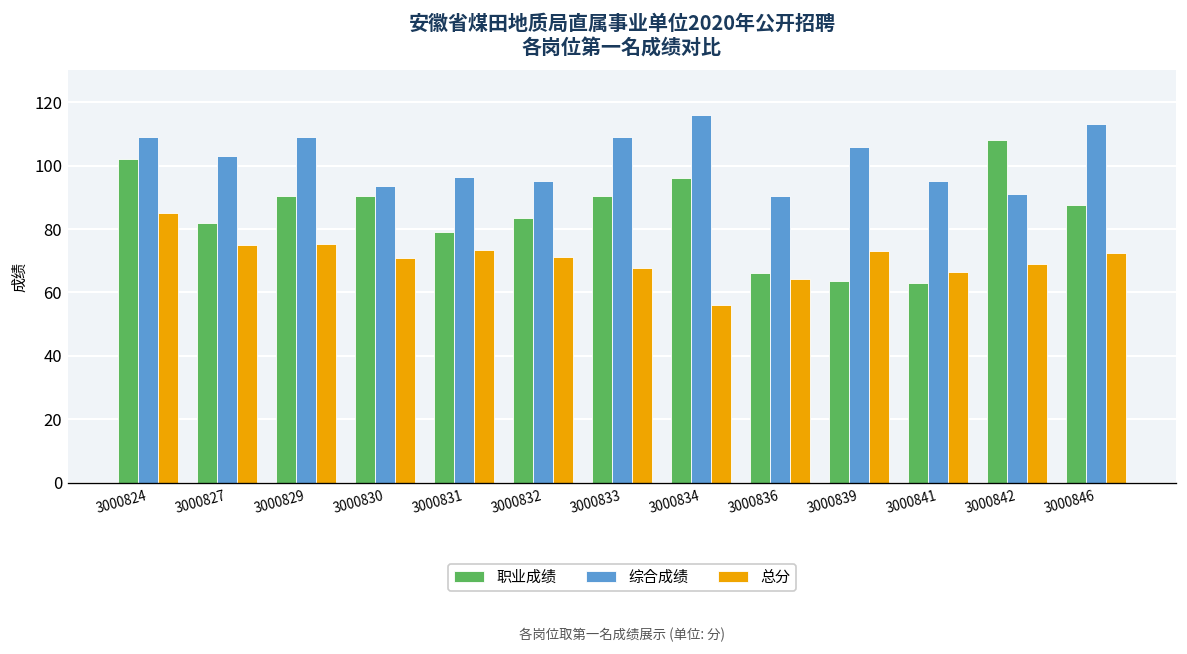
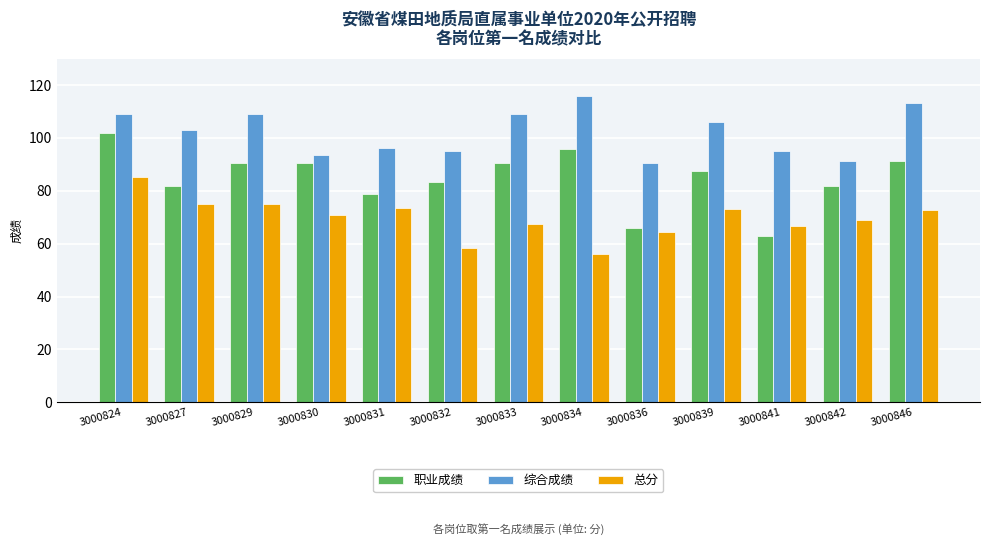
  {
    "职业成绩": {
      "3000824": 102,
      "3000827": 82,
      "3000829": 91,
      "3000830": 91,
      "3000831": 79,
      "3000832": 84,
      "3000833": 91,
      "3000834": 96,
      "3000836": 66,
-     "3000839": 64,
+     "3000839": 88,
      "3000841": 63,
-     "3000842": 108,
-     "3000846": 88
+     "3000842": 82,
+     "3000846": 91
    },
    "综合成绩": {
      "3000824": 109,
      "3000827": 103,
      "3000829": 109,
      "3000830": 94,
      "3000831": 96,
      "3000832": 95,
      "3000833": 109,
      "3000834": 116,
      "3000836": 91,
      "3000839": 106,
      "3000841": 95,
      "3000842": 91,
      "3000846": 113
    },
    "总分": {
      "3000824": 85,
      "3000827": 75,
      "3000829": 75,
      "3000830": 71,
      "3000831": 74,
-     "3000832": 71,
+     "3000832": 58,
      "3000833": 68,
      "3000834": 56,
      "3000836": 64,
      "3000839": 73,
      "3000841": 67,
      "3000842": 69,
      "3000846": 73
    }
  }
